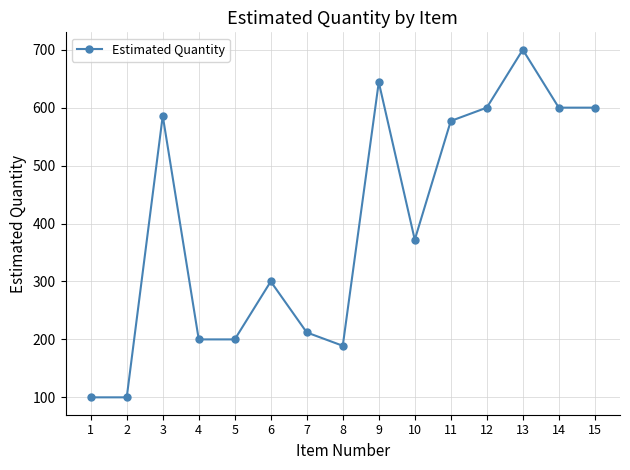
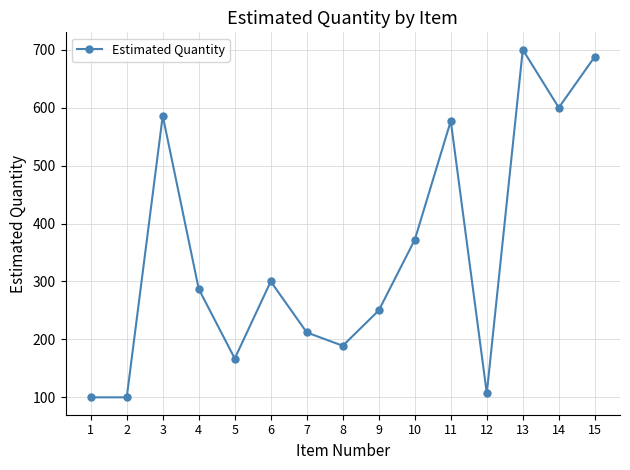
  {
    "1": 100,
    "2": 100,
    "3": 590,
-   "4": 200,
-   "5": 200,
+   "4": 290,
+   "5": 170,
    "6": 300,
    "7": 210,
    "8": 190,
-   "9": 640,
+   "9": 250,
    "10": 370,
    "11": 580,
-   "12": 600,
+   "12": 110,
    "13": 700,
    "14": 600,
-   "15": 600
+   "15": 690
  }
